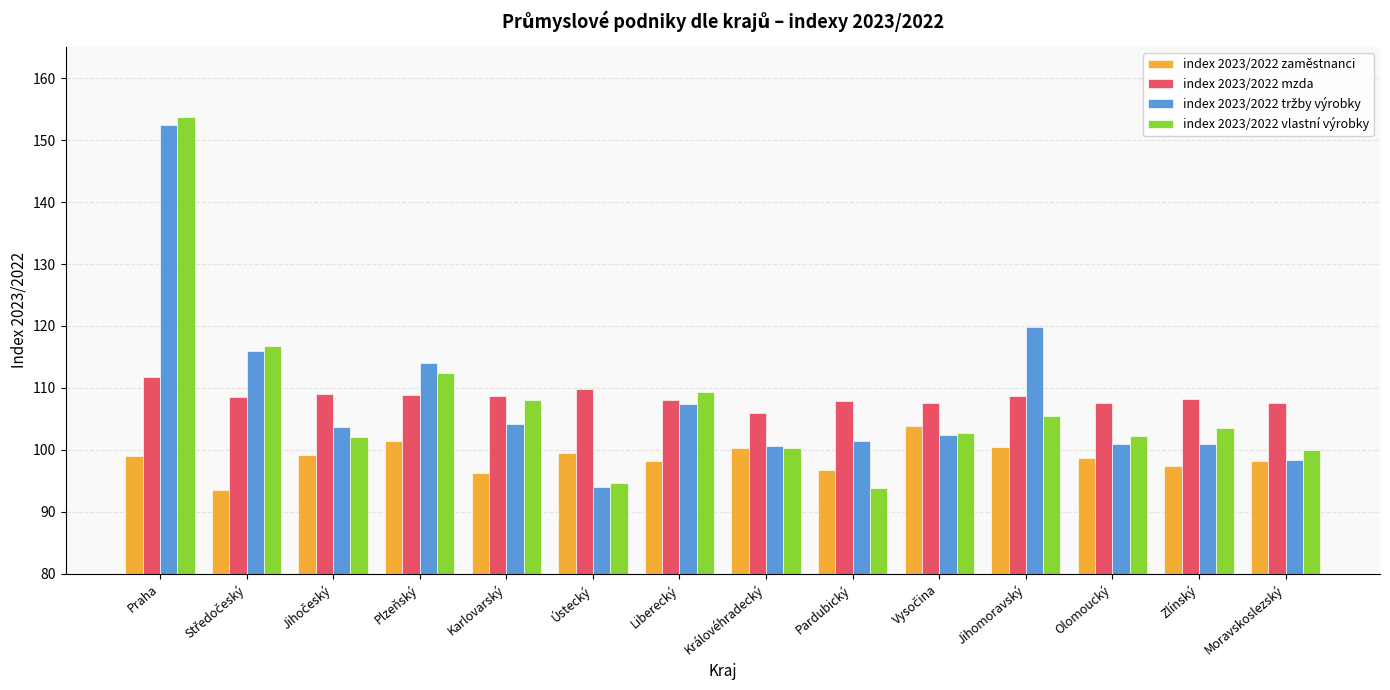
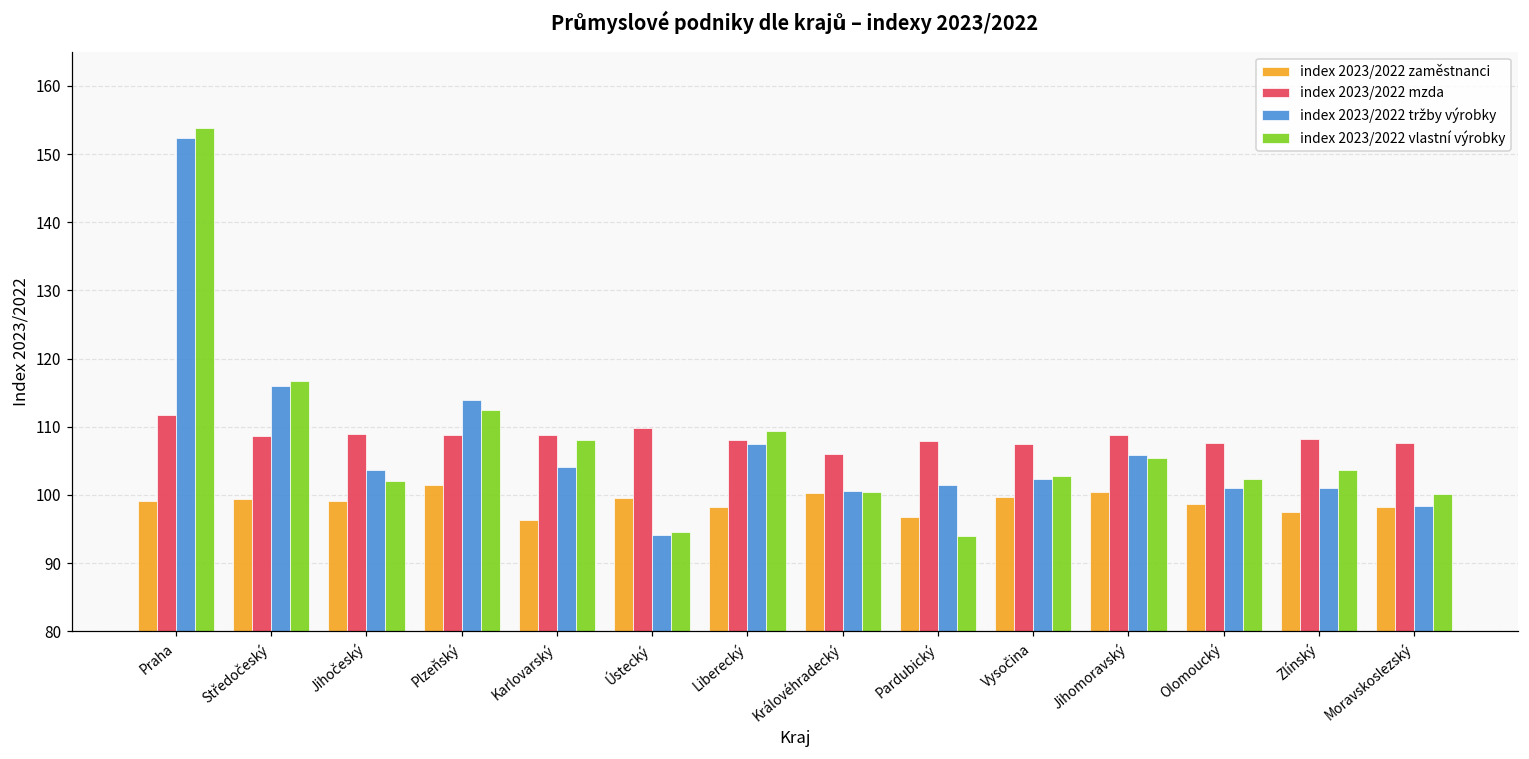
  {
    "index 2023/2022 zaměstnanci": {
      "Praha": 99,
-     "Středočeský": 93,
+     "Středočeský": 99,
      "Jihočeský": 99,
      "Plzeňský": 101,
      "Karlovarský": 96,
      "Ústecký": 99,
      "Liberecký": 98,
      "Královéhradecký": 100,
      "Pardubický": 97,
-     "Vysočina": 104,
+     "Vysočina": 100,
      "Jihomoravský": 100,
      "Olomoucký": 99,
      "Zlínský": 97,
      "Moravskoslezský": 98
    },
    "index 2023/2022 mzda": {
      "Praha": 112,
      "Středočeský": 109,
      "Jihočeský": 109,
      "Plzeňský": 109,
      "Karlovarský": 109,
      "Ústecký": 110,
      "Liberecký": 108,
      "Královéhradecký": 106,
      "Pardubický": 108,
      "Vysočina": 108,
      "Jihomoravský": 109,
      "Olomoucký": 108,
      "Zlínský": 108,
      "Moravskoslezský": 108
    },
    "index 2023/2022 tržby výrobky": {
      "Praha": 152,
      "Středočeský": 116,
      "Jihočeský": 104,
      "Plzeňský": 114,
      "Karlovarský": 104,
      "Ústecký": 94,
      "Liberecký": 107,
      "Královéhradecký": 101,
      "Pardubický": 101,
      "Vysočina": 102,
-     "Jihomoravský": 120,
+     "Jihomoravský": 106,
      "Olomoucký": 101,
      "Zlínský": 101,
      "Moravskoslezský": 98
    },
    "index 2023/2022 vlastní výrobky": {
      "Praha": 154,
      "Středočeský": 117,
      "Jihočeský": 102,
      "Plzeňský": 112,
      "Karlovarský": 108,
      "Ústecký": 95,
      "Liberecký": 109,
      "Královéhradecký": 100,
      "Pardubický": 94,
      "Vysočina": 103,
      "Jihomoravský": 105,
      "Olomoucký": 102,
      "Zlínský": 104,
      "Moravskoslezský": 100
    }
  }
